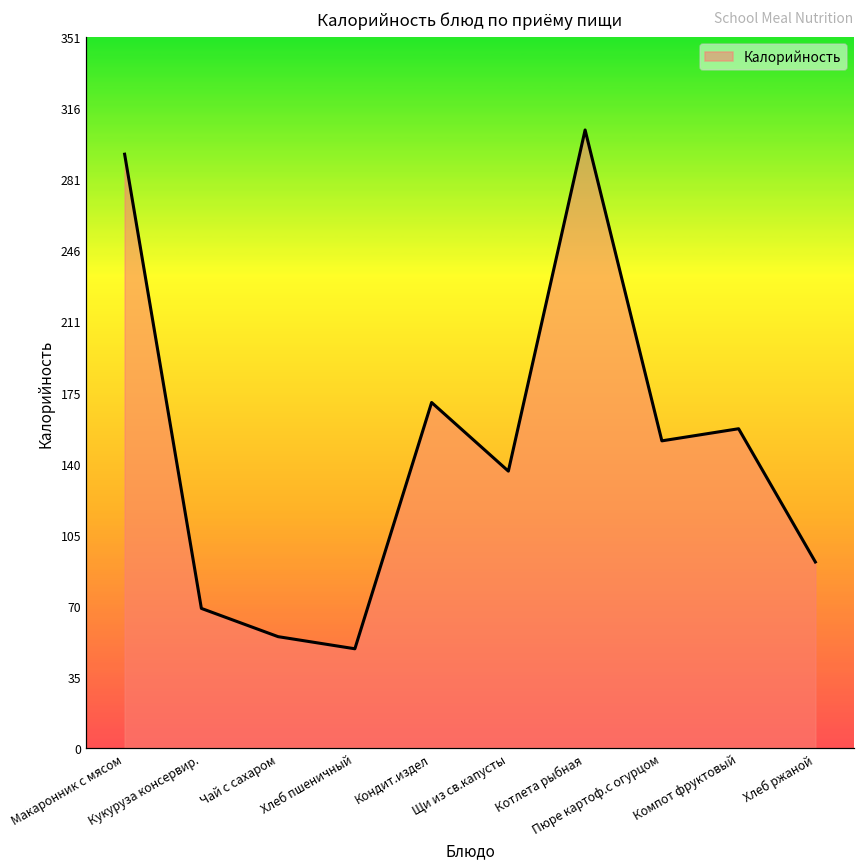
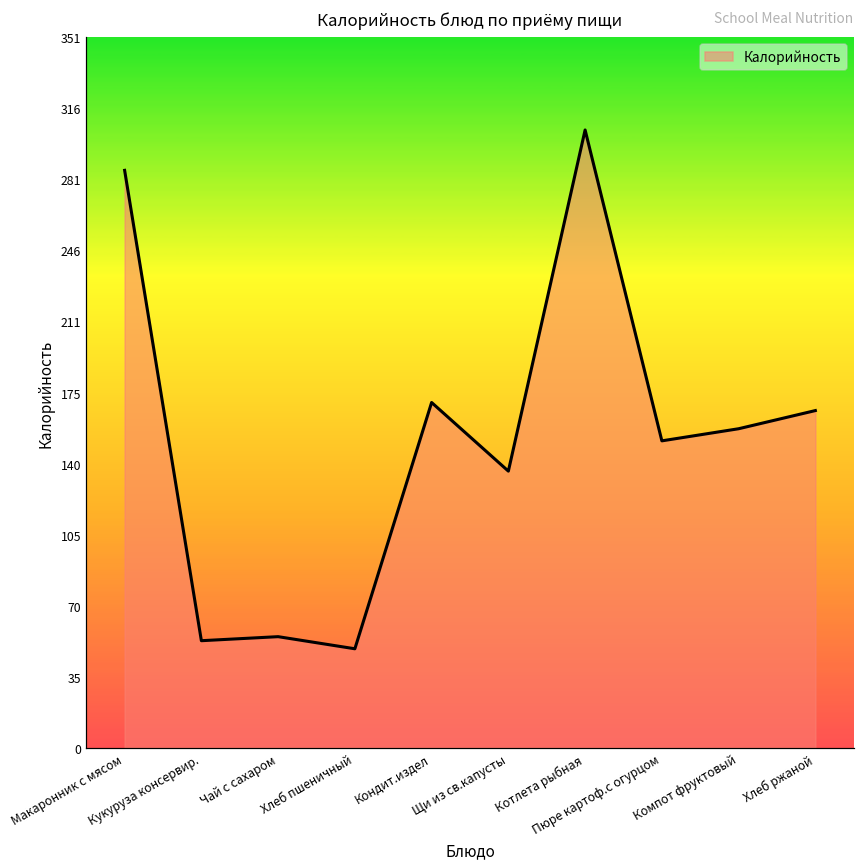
  {
-   "Макаронник с мясом": 294,
-   "Кукуруза консервир.": 69,
+   "Макаронник с мясом": 286,
+   "Кукуруза консервир.": 53,
    "Чай с сахаром": 55,
    "Хлеб пшеничный": 49,
    "Кондит.издел": 171,
    "Щи из св.капусты": 137,
    "Котлета рыбная": 306,
    "Пюре картоф.с огурцом": 152,
    "Компот фруктовый": 158,
-   "Хлеб ржаной": 92
+   "Хлеб ржаной": 167
  }
